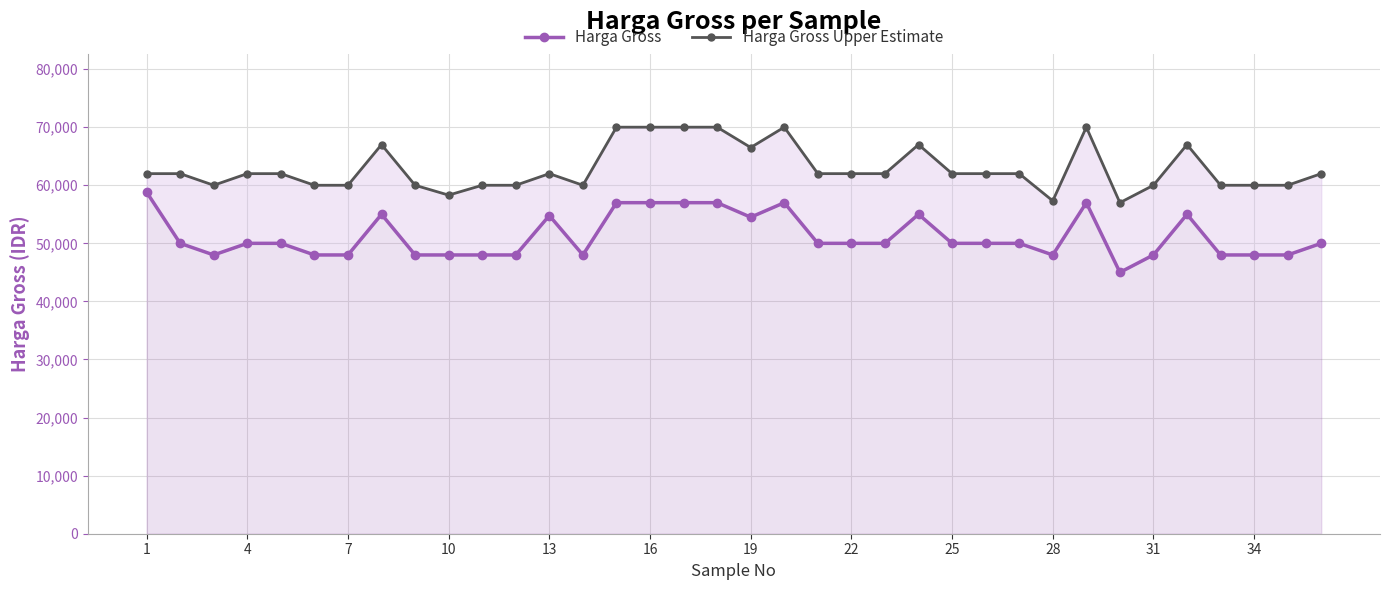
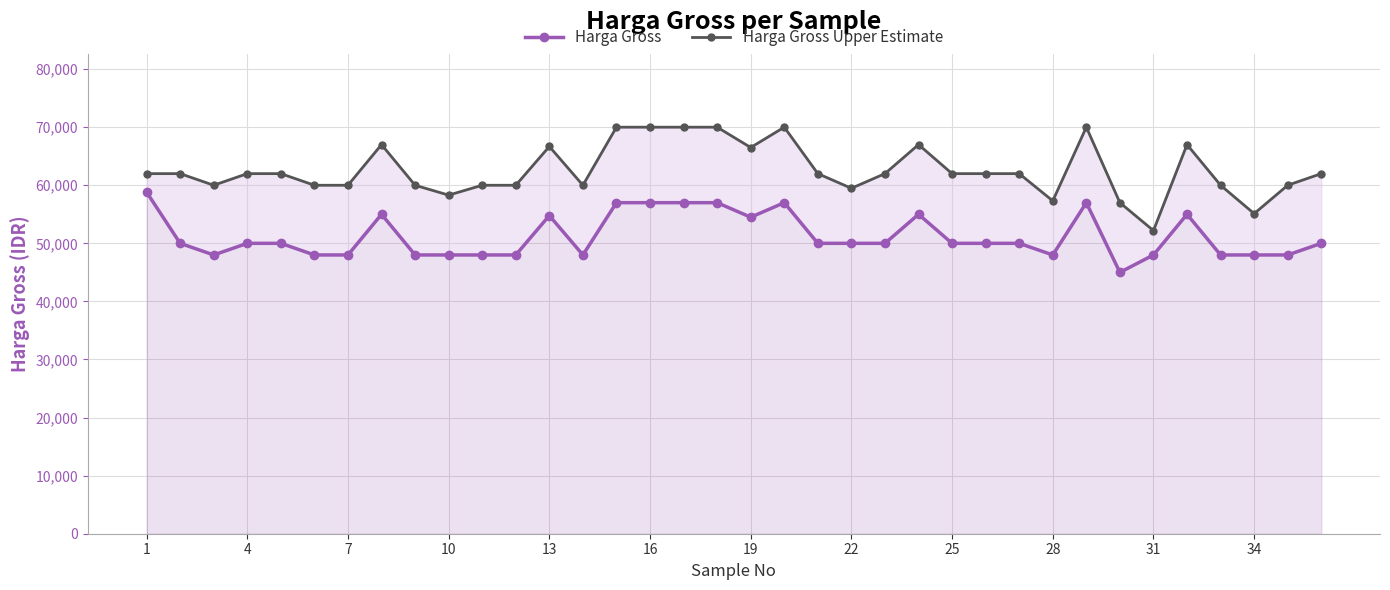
  {
    "Harga Gross": {
      "1": "59,000",
      "4": "50,000",
      "7": "48,000",
      "10": "48,000",
      "13": "55,000",
      "16": "57,000",
      "19": "55,000",
      "22": "50,000",
      "25": "50,000",
      "28": "48,000",
      "31": "48,000",
      "34": "48,000"
    },
    "Harga Gross Upper Estimate": {
      "1": "62,000",
      "4": "62,000",
      "7": "60,000",
      "10": "58,000",
-     "13": "62,000",
+     "13": "67,000",
      "16": "70,000",
      "19": "67,000",
-     "22": "62,000",
+     "22": "59,000",
      "25": "62,000",
      "28": "57,000",
-     "31": "60,000",
-     "34": "60,000"
+     "31": "52,000",
+     "34": "55,000"
    }
  }
